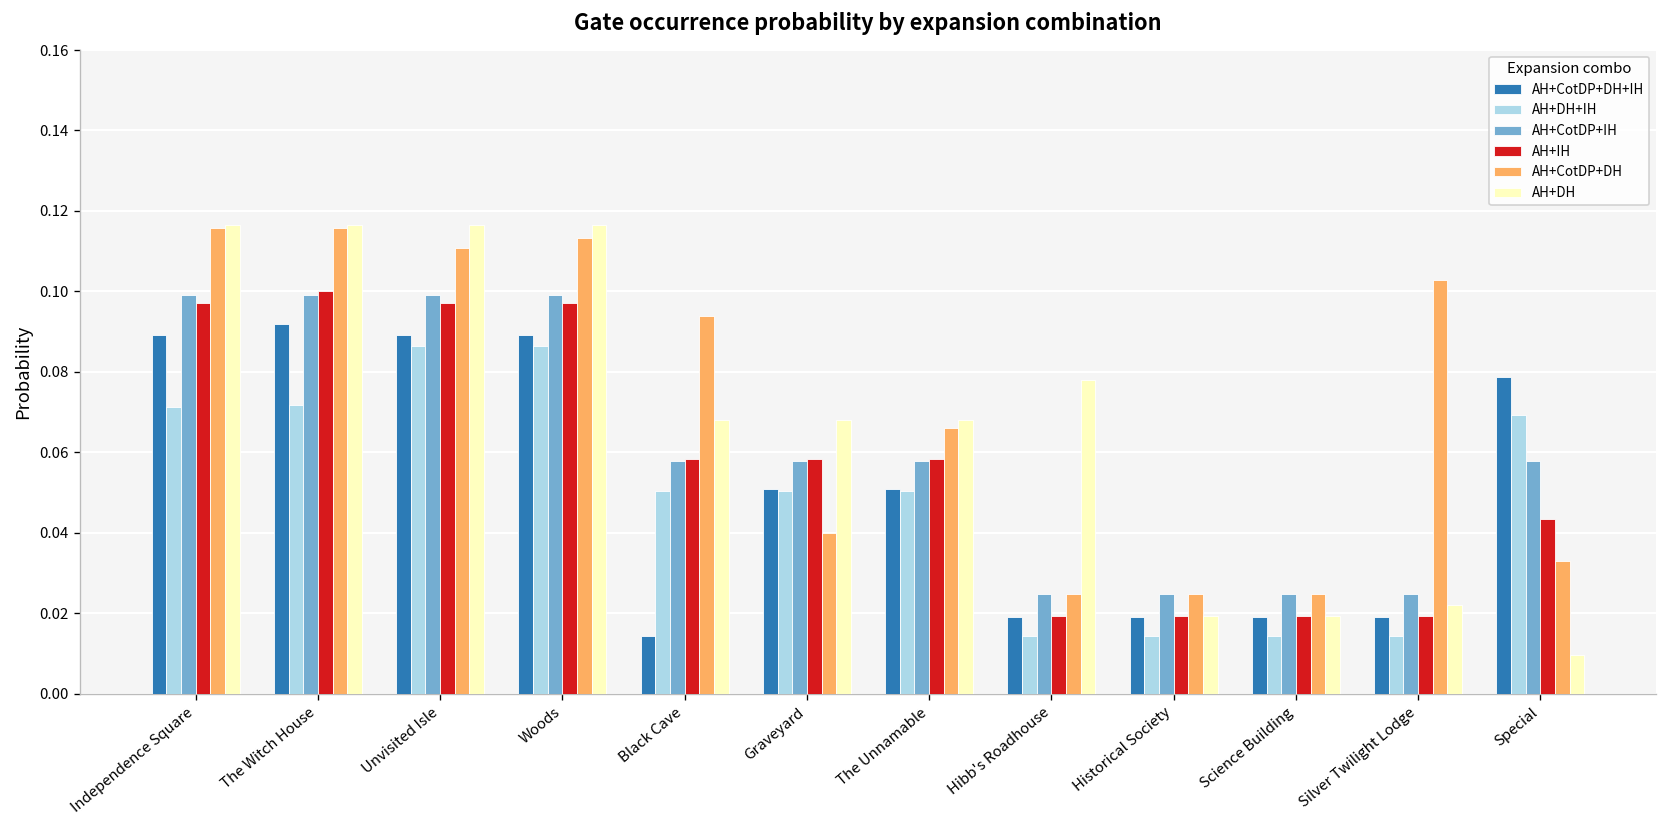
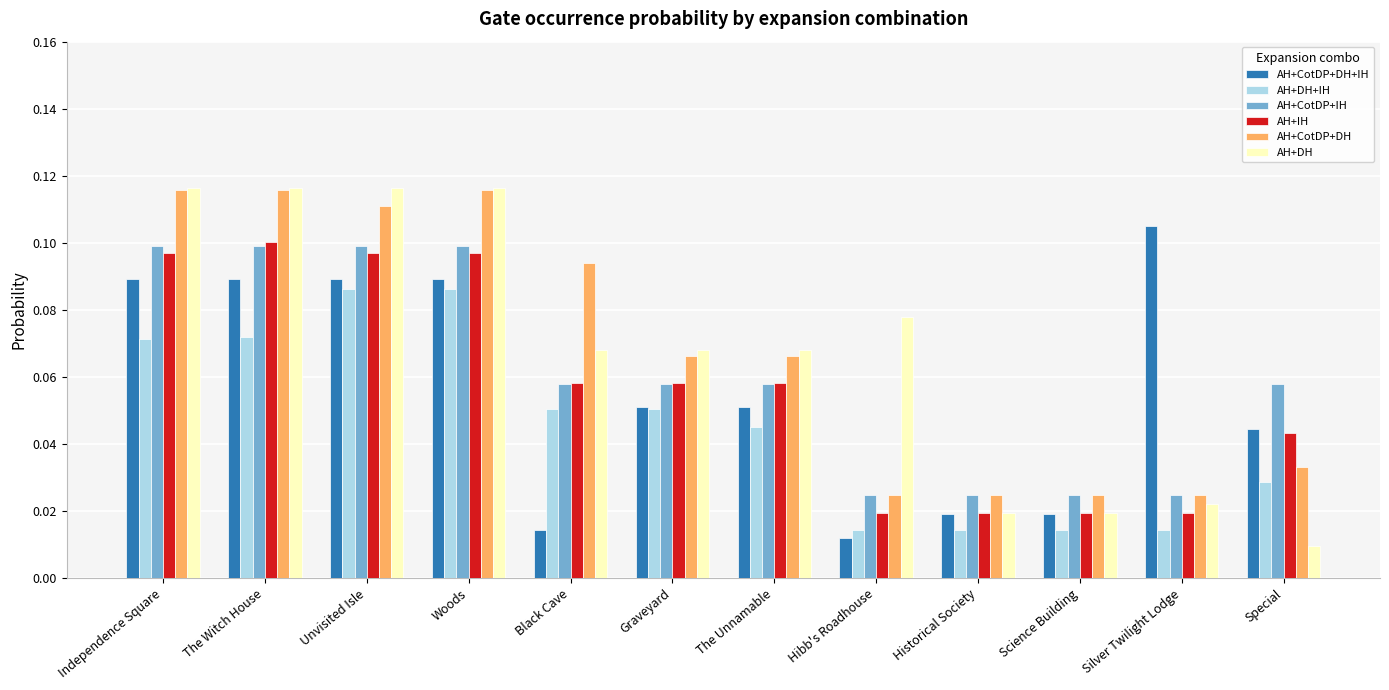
  {
    "AH+CotDP+DH+IH": {
      "Independence Square": 0.089,
-     "The Witch House": 0.092,
+     "The Witch House": 0.089,
      "Unvisited Isle": 0.089,
      "Woods": 0.089,
      "Black Cave": 0.014,
      "Graveyard": 0.051,
      "The Unnamable": 0.051,
-     "Hibb's Roadhouse": 0.019,
+     "Hibb's Roadhouse": 0.012,
      "Historical Society": 0.019,
      "Science Building": 0.019,
-     "Silver Twilight Lodge": 0.019,
-     "Special": 0.079
+     "Silver Twilight Lodge": 0.105,
+     "Special": 0.045
    },
    "AH+DH+IH": {
      "Independence Square": 0.071,
      "The Witch House": 0.072,
      "Unvisited Isle": 0.086,
      "Woods": 0.086,
      "Black Cave": 0.050,
      "Graveyard": 0.050,
-     "The Unnamable": 0.050,
+     "The Unnamable": 0.045,
      "Hibb's Roadhouse": 0.014,
      "Historical Society": 0.014,
      "Science Building": 0.014,
      "Silver Twilight Lodge": 0.014,
-     "Special": 0.069
+     "Special": 0.029
    },
    "AH+CotDP+IH": {
      "Independence Square": 0.099,
      "The Witch House": 0.099,
      "Unvisited Isle": 0.099,
      "Woods": 0.099,
      "Black Cave": 0.058,
      "Graveyard": 0.058,
      "The Unnamable": 0.058,
      "Hibb's Roadhouse": 0.025,
      "Historical Society": 0.025,
      "Science Building": 0.025,
      "Silver Twilight Lodge": 0.025,
      "Special": 0.058
    },
    "AH+IH": {
      "Independence Square": 0.097,
      "The Witch House": 0.100,
      "Unvisited Isle": 0.097,
      "Woods": 0.097,
      "Black Cave": 0.058,
      "Graveyard": 0.058,
      "The Unnamable": 0.058,
      "Hibb's Roadhouse": 0.019,
      "Historical Society": 0.019,
      "Science Building": 0.019,
      "Silver Twilight Lodge": 0.019,
      "Special": 0.043
    },
    "AH+CotDP+DH": {
      "Independence Square": 0.116,
      "The Witch House": 0.116,
      "Unvisited Isle": 0.111,
-     "Woods": 0.113,
+     "Woods": 0.116,
      "Black Cave": 0.094,
-     "Graveyard": 0.040,
+     "Graveyard": 0.066,
      "The Unnamable": 0.066,
      "Hibb's Roadhouse": 0.025,
      "Historical Society": 0.025,
      "Science Building": 0.025,
-     "Silver Twilight Lodge": 0.103,
+     "Silver Twilight Lodge": 0.025,
      "Special": 0.033
    },
    "AH+DH": {
      "Independence Square": 0.117,
      "The Witch House": 0.117,
      "Unvisited Isle": 0.117,
      "Woods": 0.117,
      "Black Cave": 0.068,
      "Graveyard": 0.068,
      "The Unnamable": 0.068,
      "Hibb's Roadhouse": 0.078,
      "Historical Society": 0.019,
      "Science Building": 0.019,
      "Silver Twilight Lodge": 0.022,
      "Special": 0.010
    }
  }
